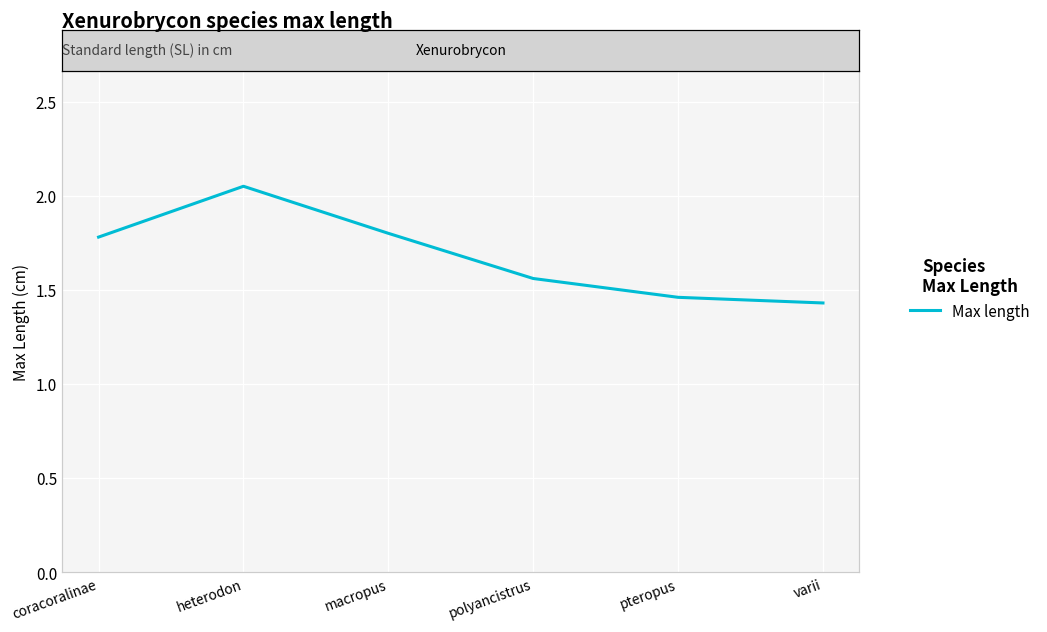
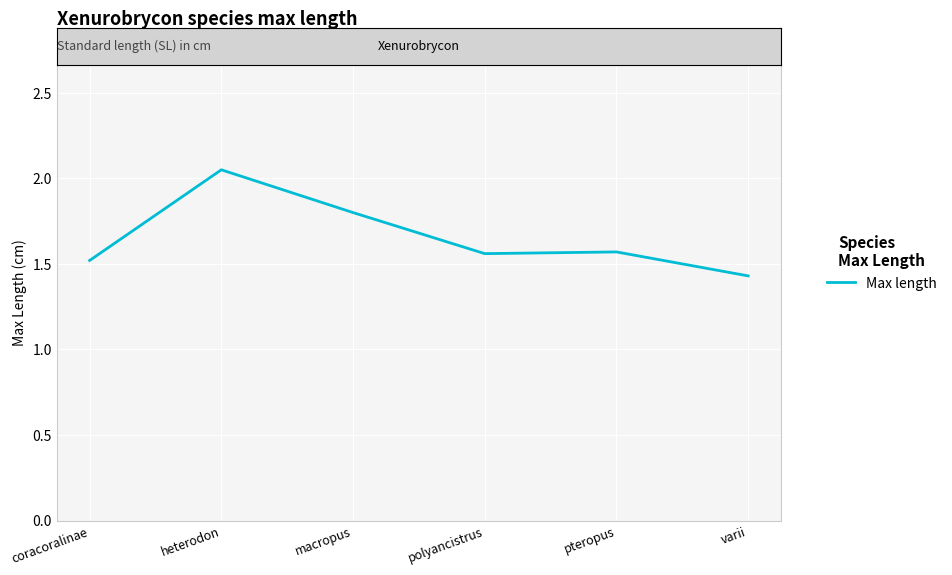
  {
-   "coracoralinae": 1.78,
+   "coracoralinae": 1.52,
    "heterodon": 2.05,
    "macropus": 1.80,
    "polyancistrus": 1.56,
-   "pteropus": 1.46,
+   "pteropus": 1.57,
    "varii": 1.43
  }
